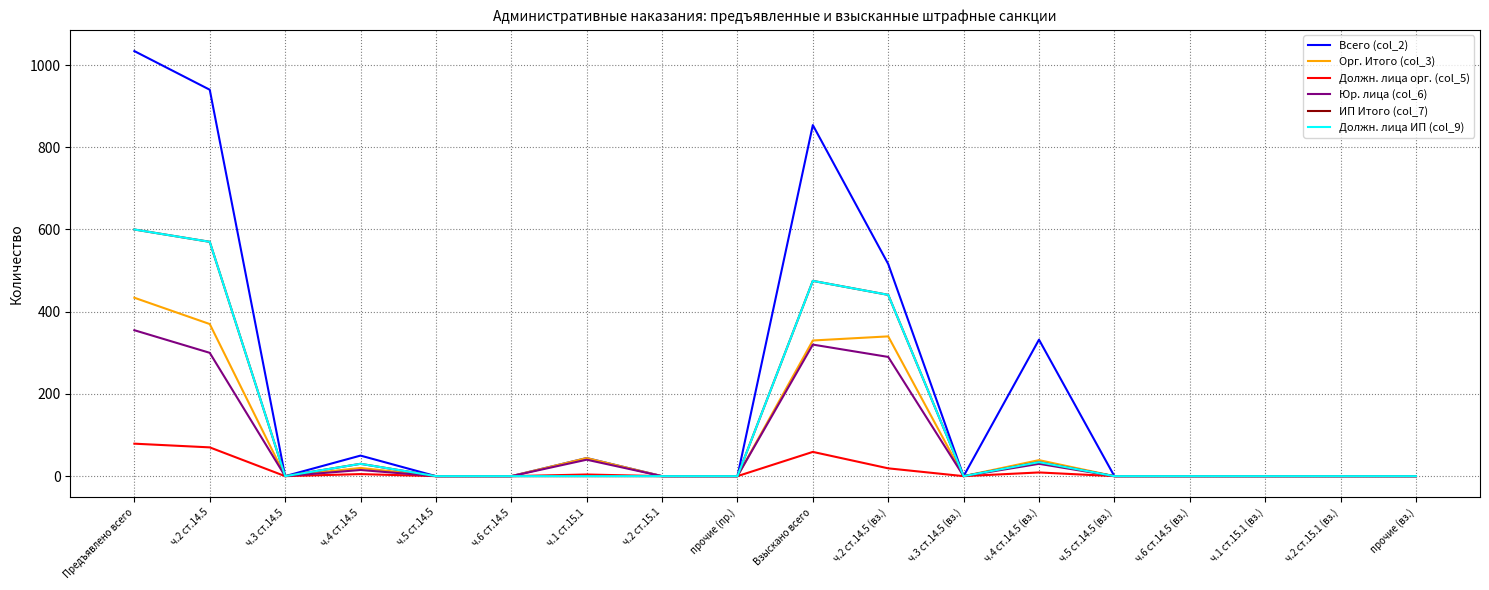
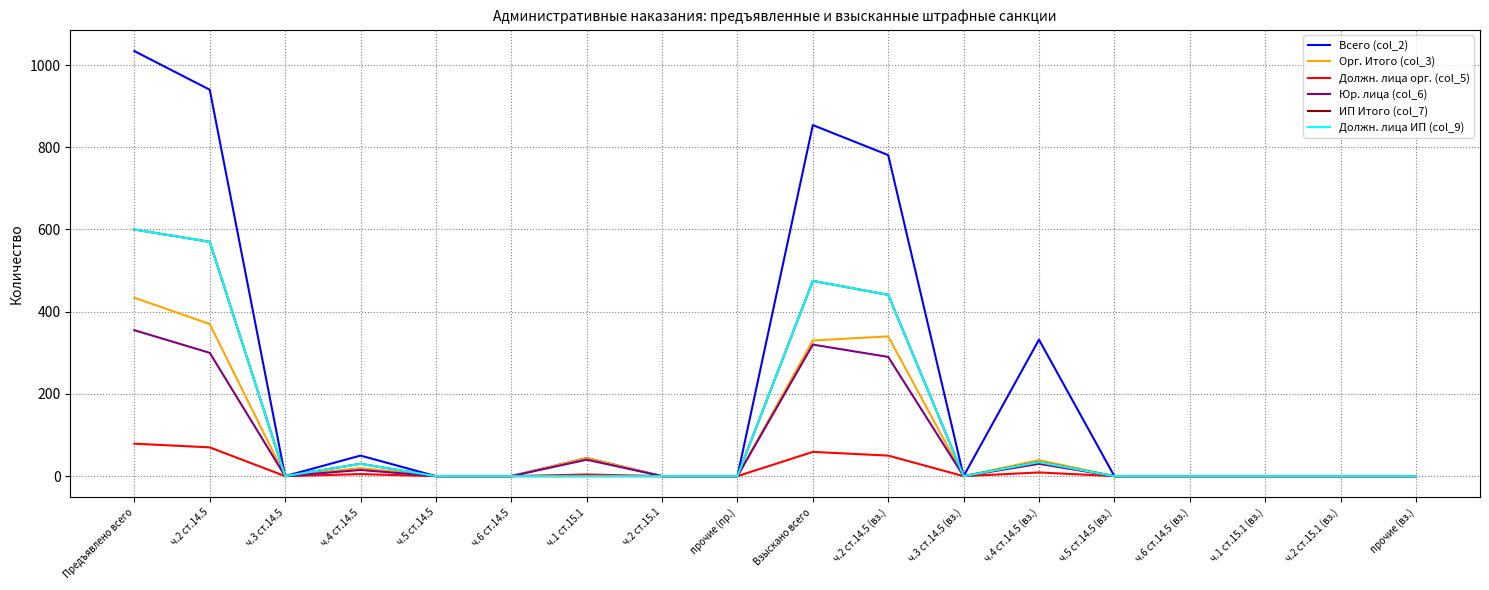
  {
    "Всего (col_2)": {
      "Предъявлено всего": 1030,
      "ч.2 ст.14.5": 940,
      "ч.4 ст.14.5": 50,
      "Взыскано всего": 850,
-     "ч.2 ст.14.5 (вз.)": 520,
+     "ч.2 ст.14.5 (вз.)": 780,
      "ч.4 ст.14.5 (вз.)": 330
    },
    "Орг. Итого (col_3)": {
      "Предъявлено всего": 430,
      "ч.2 ст.14.5": 370,
      "Взыскано всего": 330,
      "ч.2 ст.14.5 (вз.)": 340
    },
    "Должн. лица орг. (col_5)": {
      "Предъявлено всего": 80,
      "ч.2 ст.14.5": 70,
      "ч.4 ст.14.5": 10,
      "Взыскано всего": 60,
-     "ч.2 ст.14.5 (вз.)": 20,
+     "ч.2 ст.14.5 (вз.)": 50,
      "ч.4 ст.14.5 (вз.)": 10
    },
    "Юр. лица (col_6)": {
      "Предъявлено всего": 360,
      "ч.2 ст.14.5": 300,
      "Взыскано всего": 320,
      "ч.2 ст.14.5 (вз.)": 290
    },
    "Должн. лица ИП (col_9)": {
      "Предъявлено всего": 600,
      "ч.2 ст.14.5": 570,
      "ч.4 ст.14.5": 30,
      "Взыскано всего": 480,
      "ч.2 ст.14.5 (вз.)": 440
    }
  }
